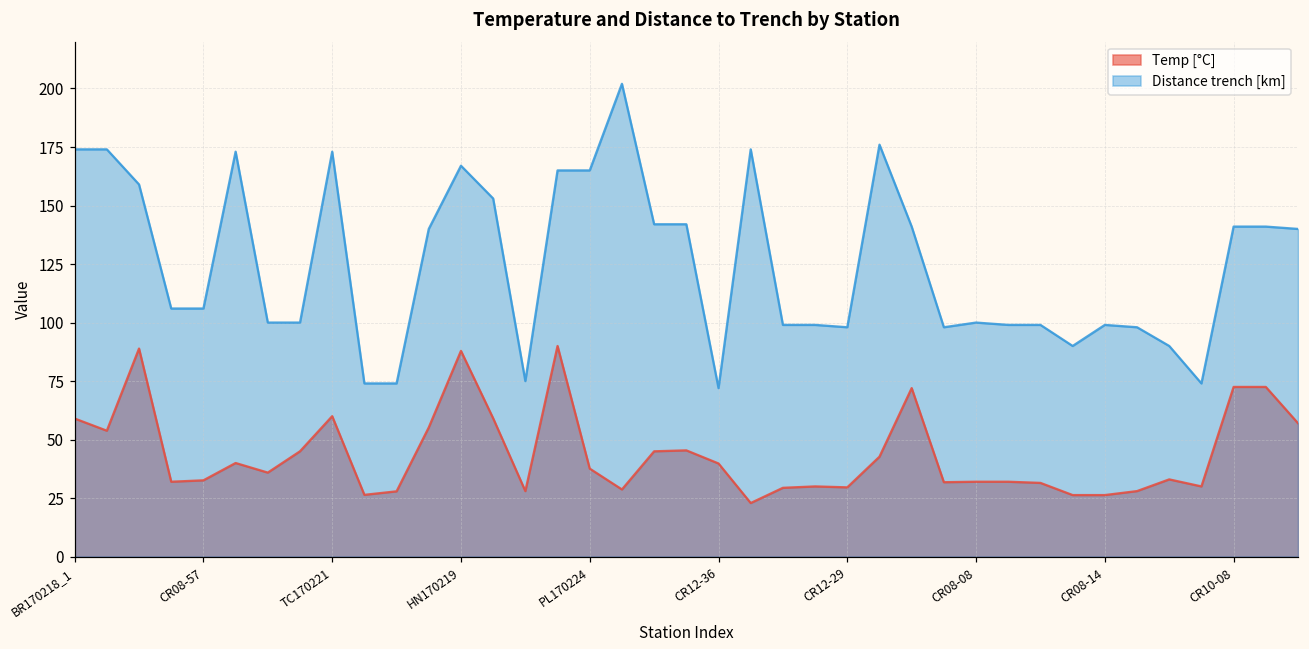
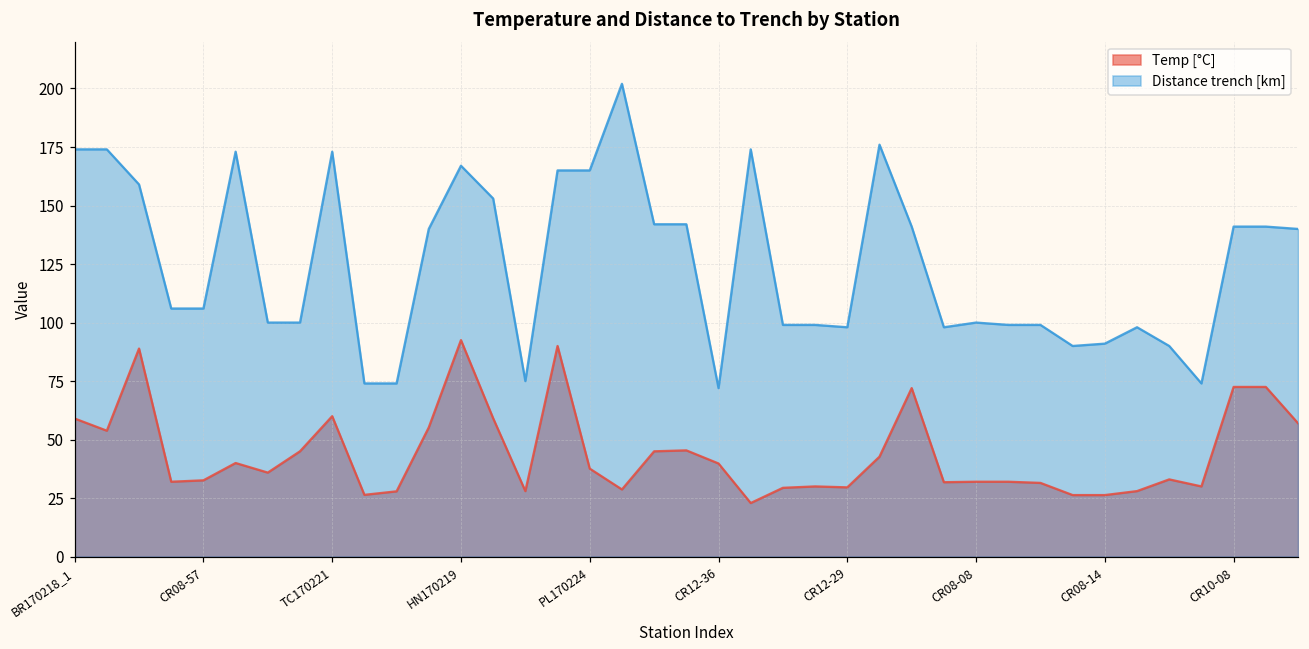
  {
    "Temp [°C]": {
      "BR170218_1": 59,
      "CR08-57": 33,
      "TC170221": 60,
-     "HN170219": 88,
+     "HN170219": 93,
      "PL170224": 38,
      "CR12-36": 40,
      "CR12-29": 30,
      "CR08-08": 32,
      "CR08-14": 26,
      "CR10-08": 73
    },
    "Distance trench [km]": {
      "BR170218_1": 174,
      "CR08-57": 106,
      "TC170221": 173,
      "HN170219": 167,
      "PL170224": 165,
      "CR12-36": 72,
      "CR12-29": 98,
      "CR08-08": 100,
-     "CR08-14": 99,
+     "CR08-14": 91,
      "CR10-08": 141
    }
  }
